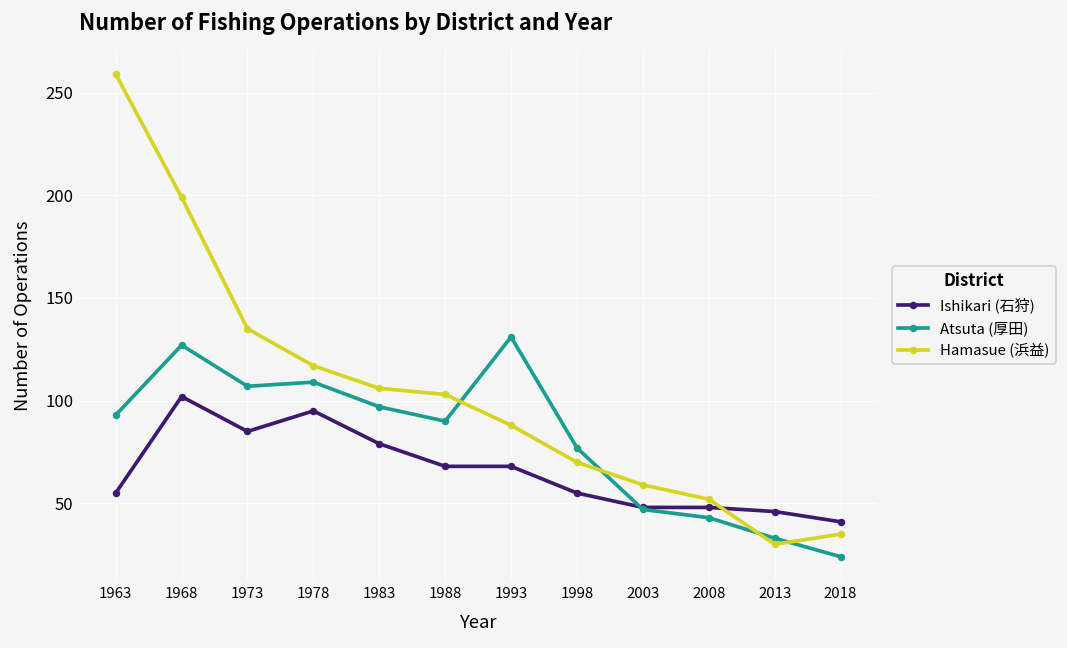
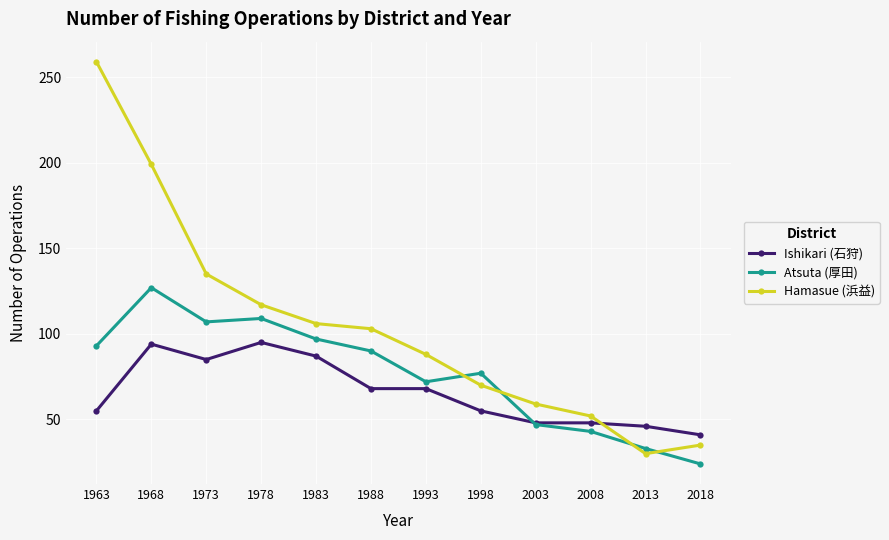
  {
    "Ishikari (石狩)": {
      "1963": 55,
-     "1968": 102,
+     "1968": 94,
      "1973": 85,
      "1978": 95,
-     "1983": 79,
+     "1983": 87,
      "1988": 68,
      "1993": 68,
      "1998": 55,
      "2008": 48,
      "2013": 46,
      "2018": 41
    },
    "Atsuta (厚田)": {
      "1963": 93,
      "1968": 127,
      "1973": 107,
      "1978": 109,
      "1983": 97,
      "1988": 90,
-     "1993": 131,
+     "1993": 72,
      "1998": 77,
      "2008": 43,
      "2013": 33,
      "2018": 24
    },
    "Hamasue (浜益)": {
      "1963": 259,
      "1968": 199,
      "1973": 135,
      "1978": 117,
      "1983": 106,
      "1988": 103,
      "1993": 88,
      "1998": 70,
      "2003": 59,
      "2008": 52,
      "2013": 30,
      "2018": 35
    }
  }
